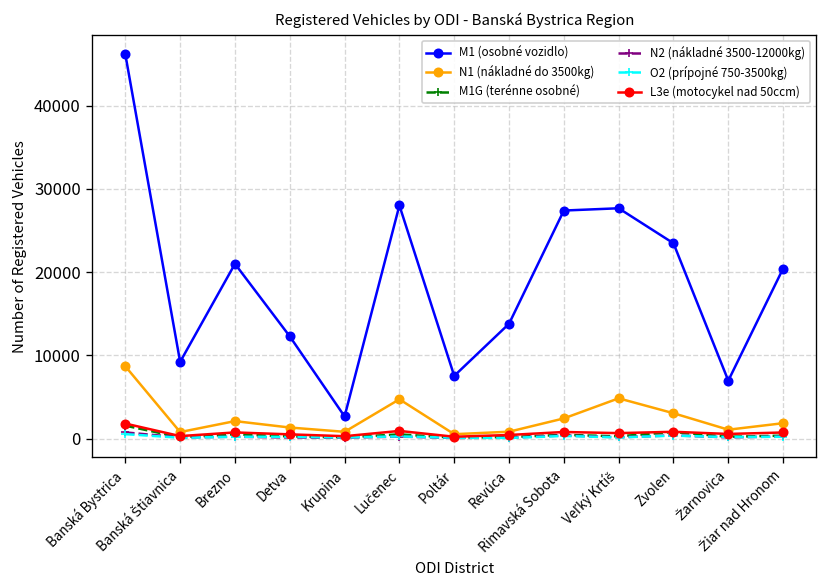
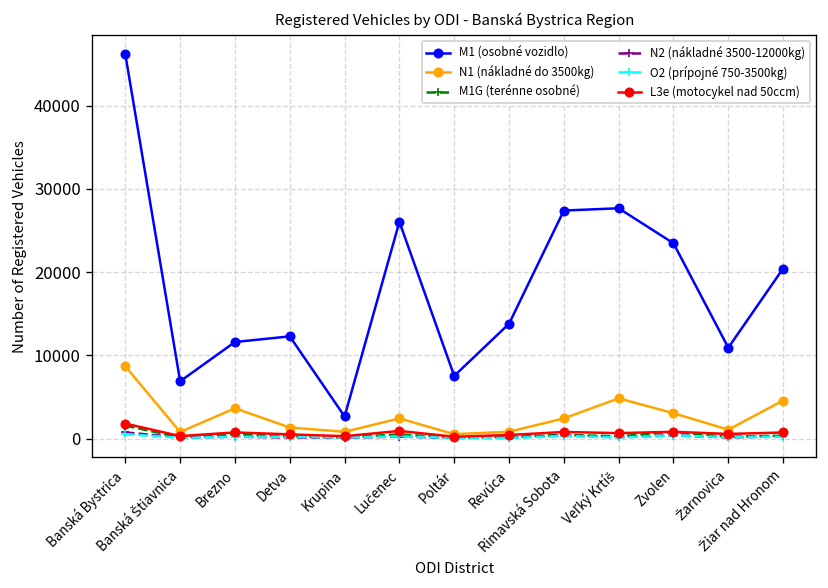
  {
    "M1 (osobné vozidlo)": {
      "Banská Bystrica": 46000,
-     "Banská Štiavnica": 9000,
-     "Brezno": 21000,
+     "Banská Štiavnica": 7000,
+     "Brezno": 12000,
      "Detva": 12000,
      "Krupina": 3000,
-     "Lučenec": 28000,
+     "Lučenec": 26000,
      "Poltár": 8000,
      "Revúca": 14000,
      "Rimavská Sobota": 27000,
      "Veľký Krtíš": 28000,
      "Zvolen": 23000,
-     "Žarnovica": 7000,
+     "Žarnovica": 11000,
      "Žiar nad Hronom": 20000
    },
    "N1 (nákladné do 3500kg)": {
      "Banská Bystrica": 9000,
      "Banská Štiavnica": 1000,
-     "Brezno": 2000,
+     "Brezno": 4000,
      "Detva": 1000,
      "Krupina": 1000,
-     "Lučenec": 5000,
+     "Lučenec": 2000,
      "Revúca": 1000,
      "Rimavská Sobota": 2000,
      "Veľký Krtíš": 5000,
      "Zvolen": 3000,
      "Žarnovica": 1000,
-     "Žiar nad Hronom": 2000
+     "Žiar nad Hronom": 5000
    },
    "L3e (motocykel nad 50ccm)": {
      "Lučenec": 1000,
      "Veľký Krtíš": 1000,
      "Žiar nad Hronom": 1000
    }
  }
